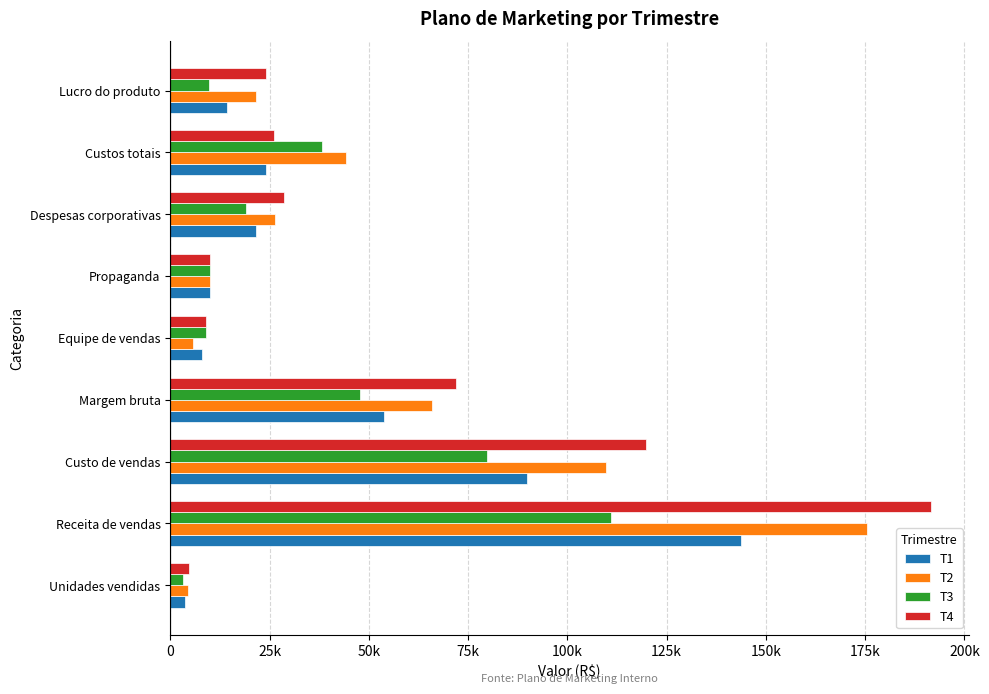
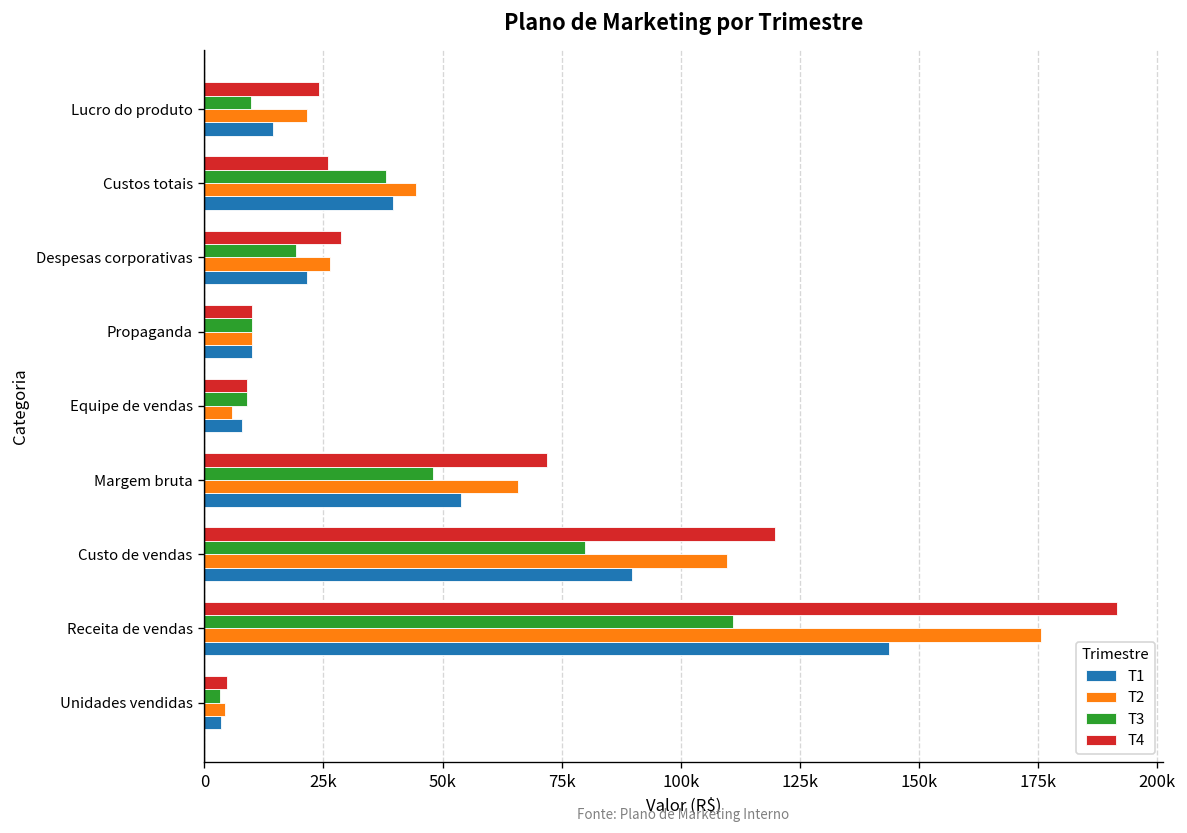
  {
    "T1": {
      "Lucro do produto": 14000,
-     "Custos totais": 24000,
+     "Custos totais": 40000,
      "Despesas corporativas": 22000,
      "Propaganda": 10000,
      "Equipe de vendas": 8000,
      "Margem bruta": 54000,
      "Custo de vendas": 90000,
      "Receita de vendas": 144000,
      "Unidades vendidas": 4000
    },
    "T2": {
      "Lucro do produto": 22000,
      "Custos totais": 44000,
      "Despesas corporativas": 26000,
      "Propaganda": 10000,
      "Equipe de vendas": 6000,
      "Margem bruta": 66000,
      "Custo de vendas": 110000,
      "Receita de vendas": 176000,
      "Unidades vendidas": 4000
    },
    "T3": {
      "Lucro do produto": 10000,
      "Custos totais": 38000,
      "Despesas corporativas": 19000,
      "Propaganda": 10000,
      "Equipe de vendas": 9000,
      "Margem bruta": 48000,
      "Custo de vendas": 80000,
      "Receita de vendas": 111000,
      "Unidades vendidas": 3000
    },
    "T4": {
      "Lucro do produto": 24000,
      "Custos totais": 26000,
      "Despesas corporativas": 29000,
      "Propaganda": 10000,
      "Equipe de vendas": 9000,
      "Margem bruta": 72000,
      "Custo de vendas": 120000,
      "Receita de vendas": 192000,
      "Unidades vendidas": 5000
    }
  }
